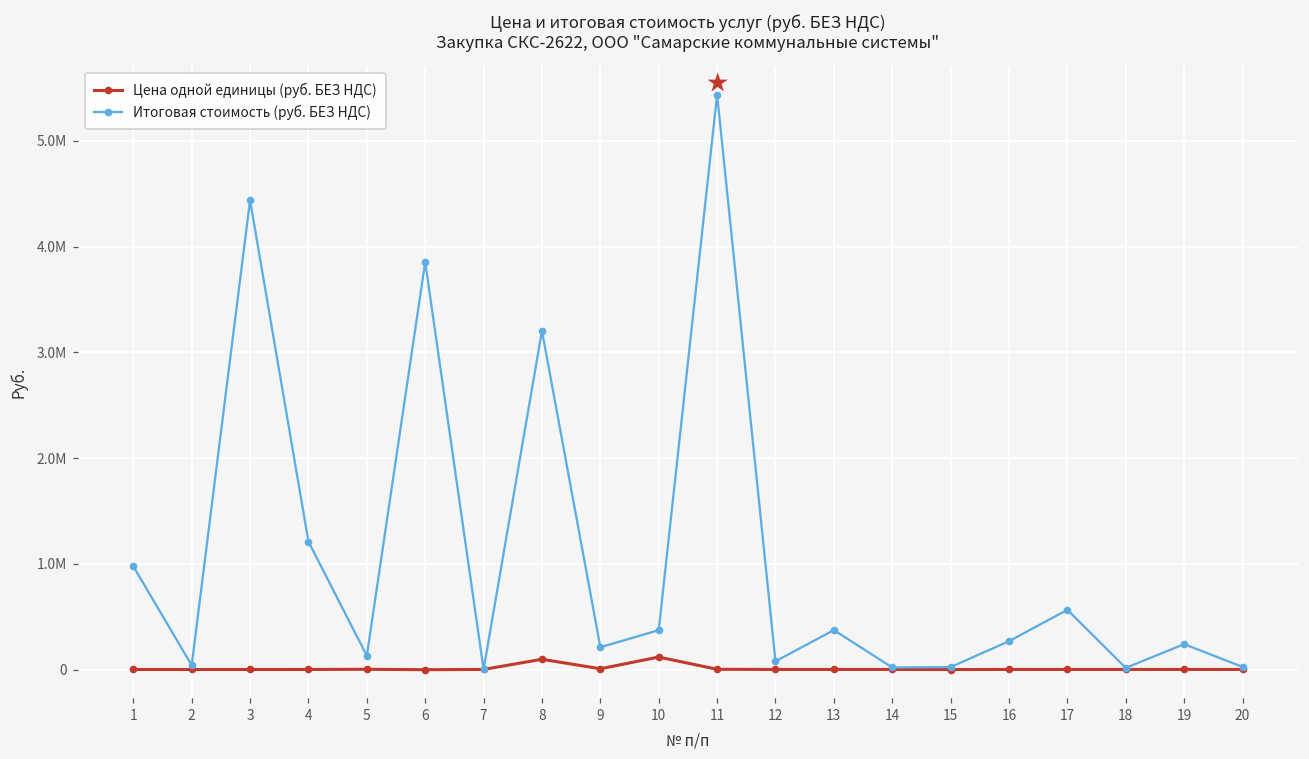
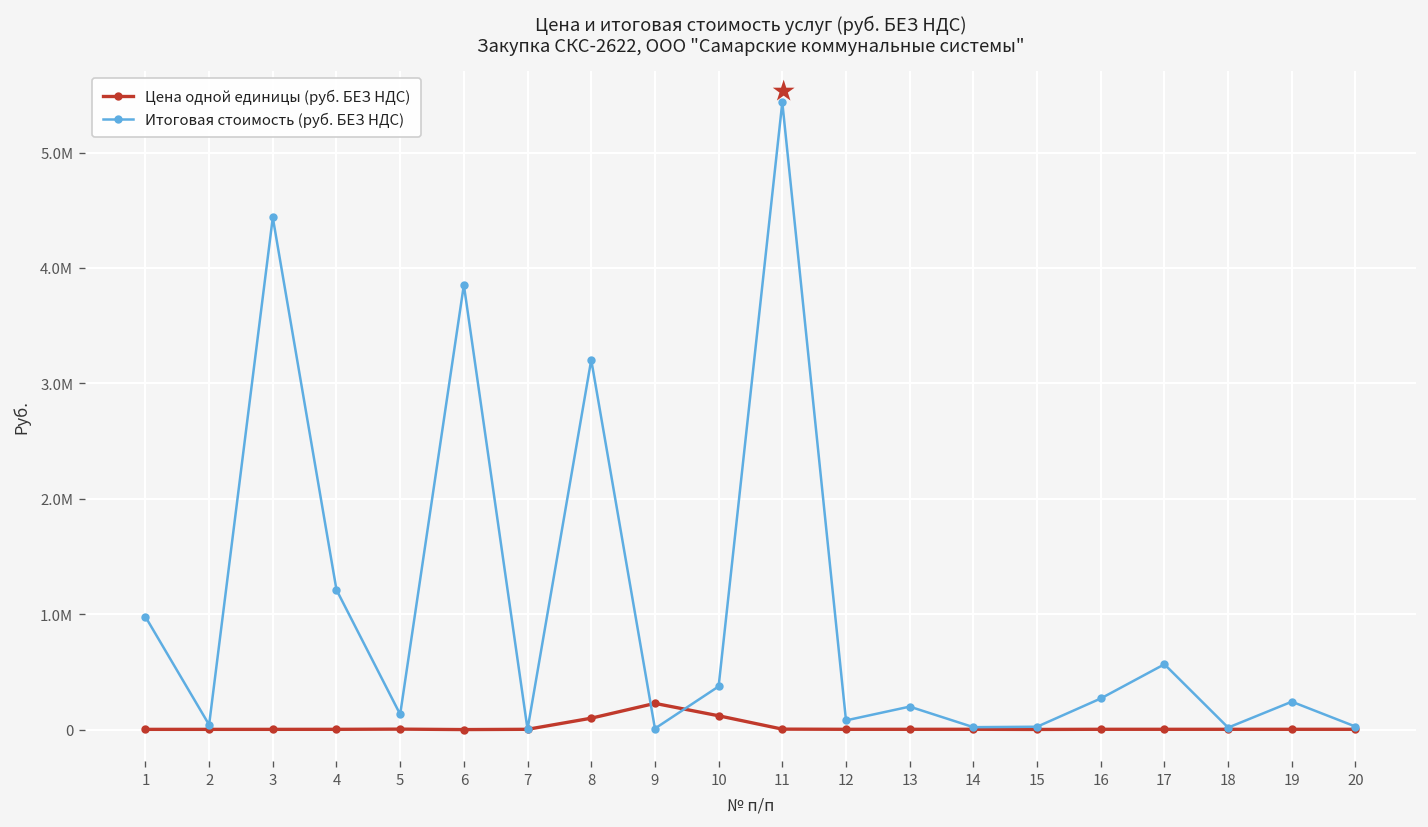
  {
    "Цена одной единицы (руб. БЕЗ НДС)": {
      "1": 0,
      "2": 0,
      "3": 0,
      "4": 0,
      "5": 0,
      "6": 0,
      "8": 100000,
-     "9": 0,
+     "9": 200000,
      "10": 100000,
      "11": 0,
      "12": 0,
      "13": 0,
      "16": 0,
      "17": 0,
      "19": 0
    },
    "Итоговая стоимость (руб. БЕЗ НДС)": {
      "1": 1000000,
      "2": 0,
      "3": 4400000,
      "4": 1200000,
      "5": 100000,
      "6": 3900000,
      "8": 3200000,
-     "9": 200000,
+     "9": 0,
      "10": 400000,
      "11": 5400000,
      "12": 100000,
-     "13": 400000,
+     "13": 200000,
      "16": 300000,
      "17": 600000,
      "19": 200000
    }
  }
